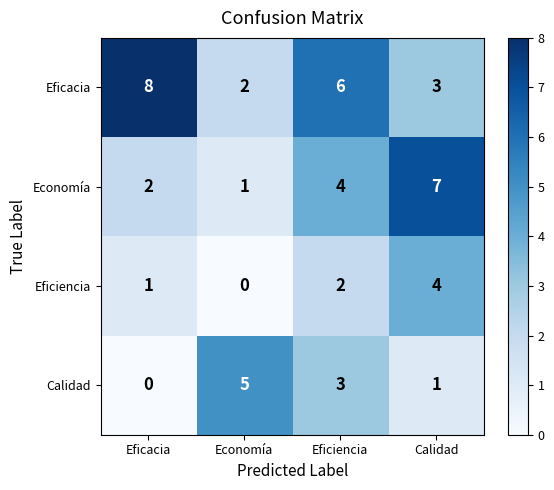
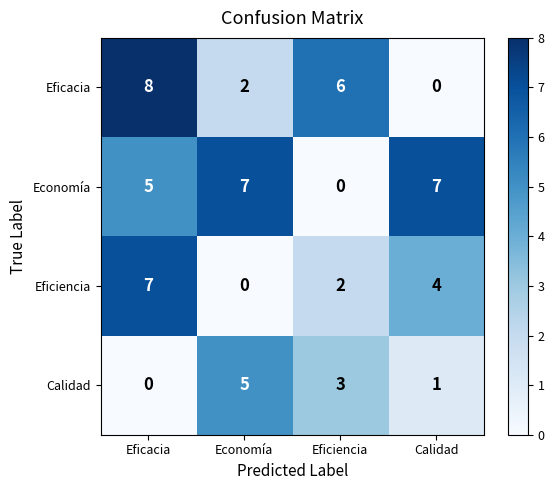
  {
    "Eficacia": {
      "Eficacia": 8,
      "Economía": 2,
      "Eficiencia": 6,
-     "Calidad": 3
+     "Calidad": 0
    },
    "Economía": {
-     "Eficacia": 2,
-     "Economía": 1,
-     "Eficiencia": 4,
+     "Eficacia": 5,
+     "Economía": 7,
+     "Eficiencia": 0,
      "Calidad": 7
    },
    "Eficiencia": {
-     "Eficacia": 1,
+     "Eficacia": 7,
      "Economía": 0,
      "Eficiencia": 2,
      "Calidad": 4
    },
    "Calidad": {
      "Eficacia": 0,
      "Economía": 5,
      "Eficiencia": 3,
      "Calidad": 1
    }
  }
